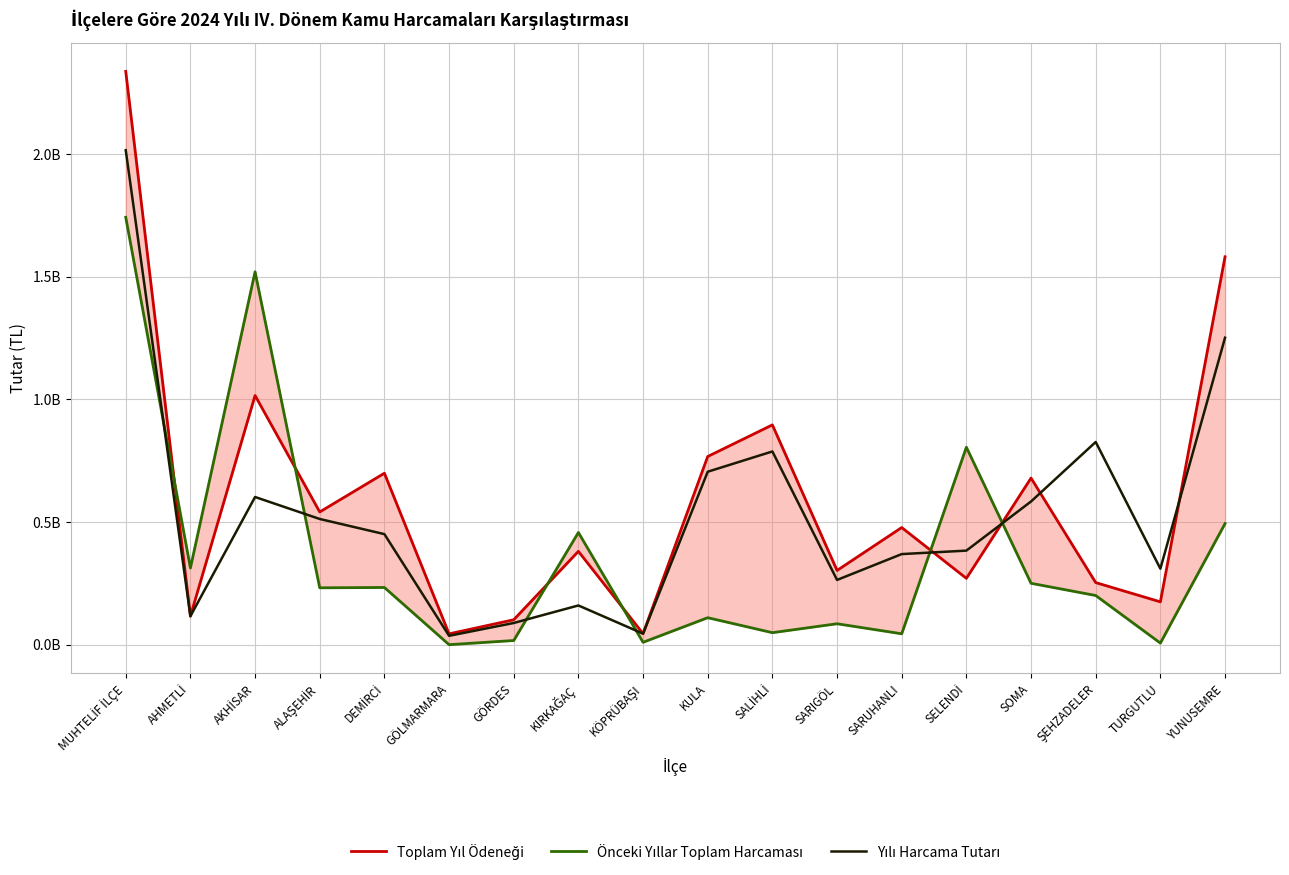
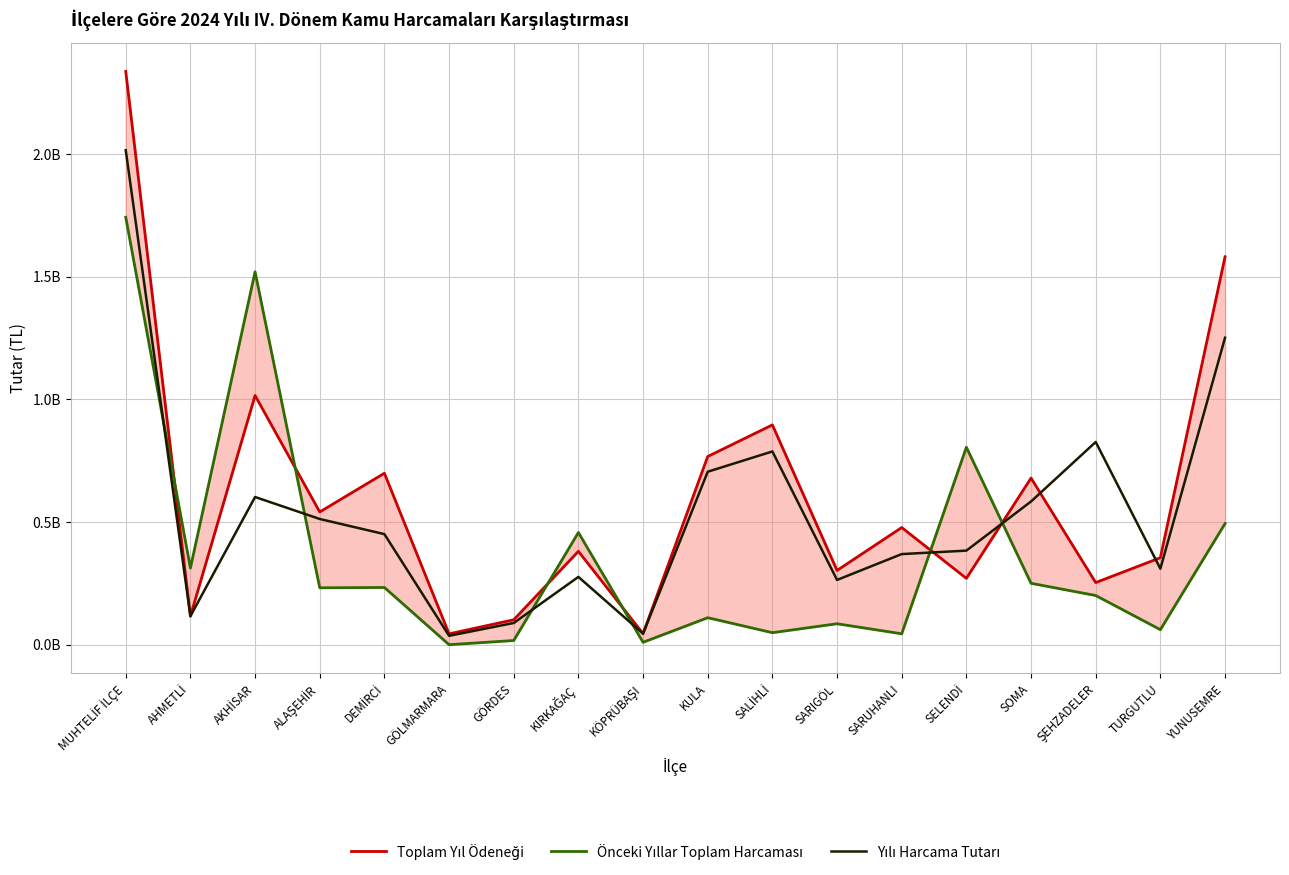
  {
    "Toplam Yıl Ödeneği": {
      "AKHİSAR": 1020000000,
      "KIRKAĞAÇ": 380000000,
      "SELENDİ": 270000000,
-     "TURGUTLU": 170000000
+     "TURGUTLU": 350000000
    },
    "Önceki Yıllar Toplam Harcaması": {
      "MUHTELİF İLÇE": 1740000000,
      "ALAŞEHİR": 230000000,
      "DEMİRCİ": 230000000,
      "GÖLMARMARA": 0,
      "GÖRDES": 20000000,
      "KÖPRÜBAŞI": 10000000,
      "KULA": 110000000,
      "SALİHLİ": 50000000,
      "SARIGÖL": 90000000,
      "SARUHANLI": 40000000,
      "SOMA": 250000000,
      "ŞEHZADELER": 200000000,
-     "TURGUTLU": 10000000,
+     "TURGUTLU": 60000000,
      "YUNUSEMRE": 490000000
    },
    "Yılı Harcama Tutarı": {
      "MUHTELİF İLÇE": 2020000000,
      "AKHİSAR": 600000000,
      "ALAŞEHİR": 510000000,
      "DEMİRCİ": 450000000,
      "GÖRDES": 90000000,
-     "KIRKAĞAÇ": 160000000,
+     "KIRKAĞAÇ": 280000000,
      "KULA": 710000000,
      "SALİHLİ": 790000000,
      "SARIGÖL": 260000000,
      "SARUHANLI": 370000000,
      "SELENDİ": 380000000,
      "SOMA": 580000000,
      "ŞEHZADELER": 830000000,
      "TURGUTLU": 310000000,
      "YUNUSEMRE": 1250000000
    }
  }
